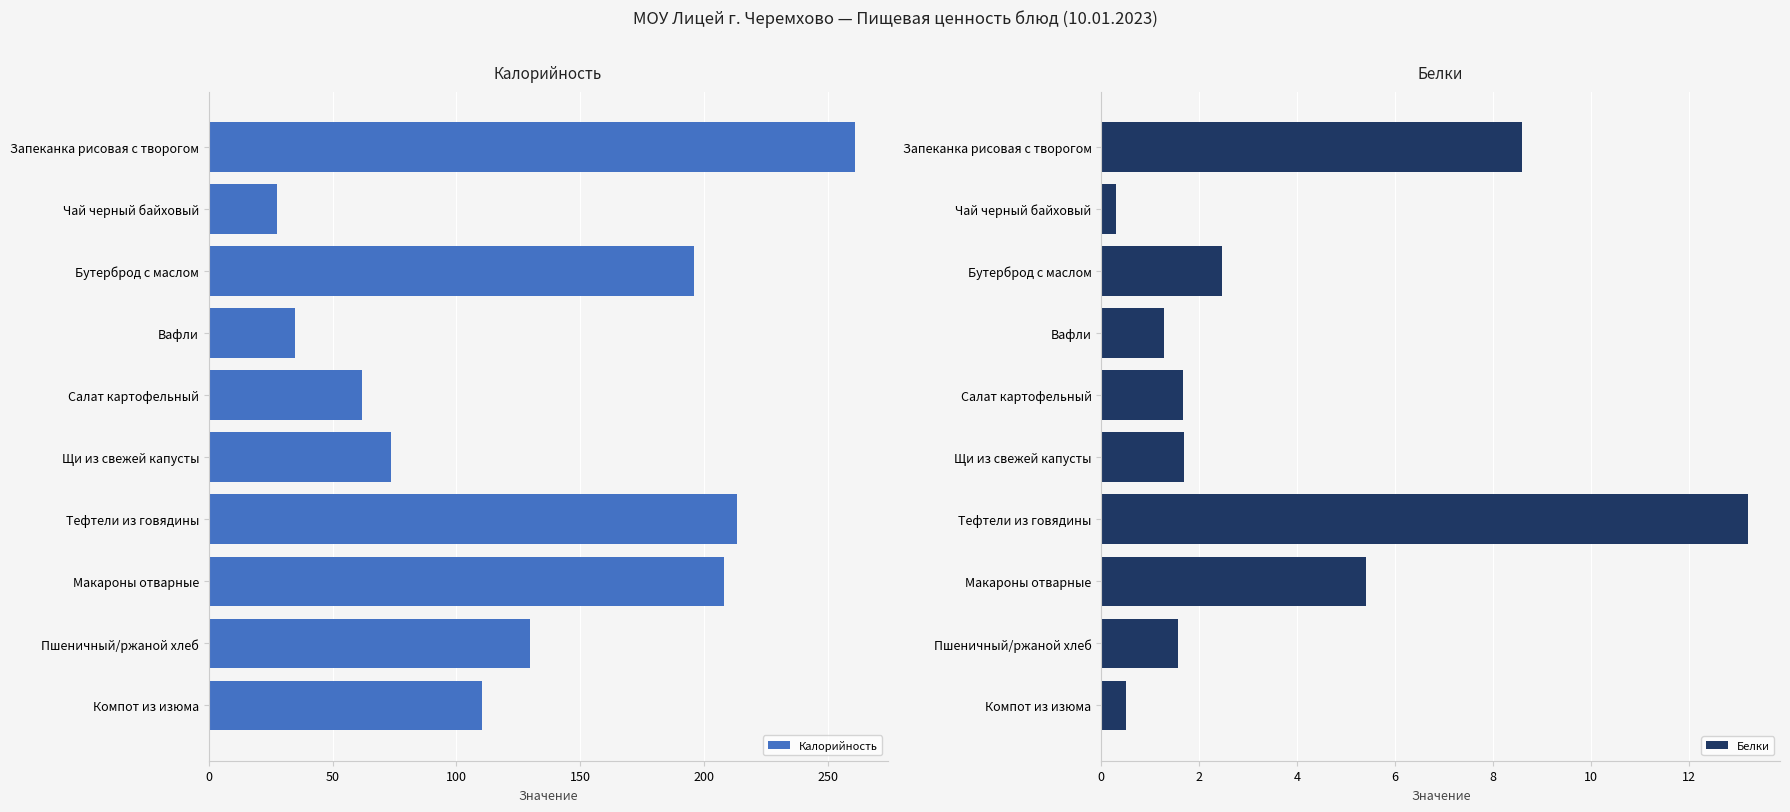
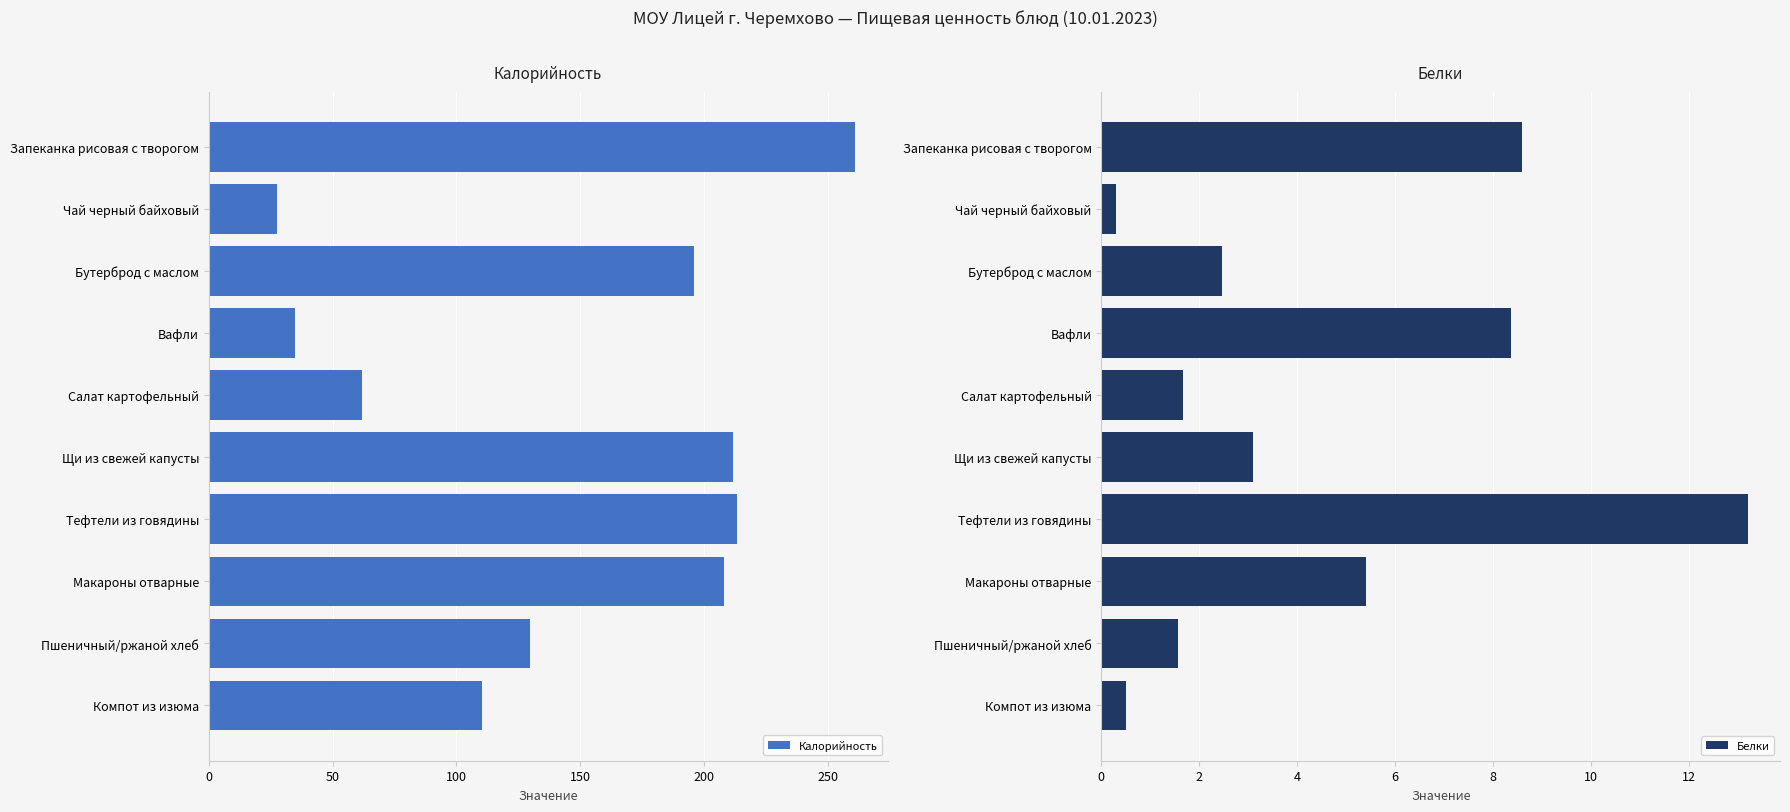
  {
    "Калорийность": {
      "Запеканка рисовая с творогом": 261,
      "Чай черный байховый": 28,
      "Бутерброд с маслом": 196,
      "Вафли": 35,
      "Салат картофельный": 62,
-     "Щи из свежей капусты": 74,
+     "Щи из свежей капусты": 212,
      "Тефтели из говядины": 213,
      "Макароны отварные": 208,
      "Пшеничный/ржаной хлеб": 130,
      "Компот из изюма": 110
    },
    "Белки": {
      "Запеканка рисовая с творогом": 8.6,
      "Чай черный байховый": 0.3,
      "Бутерброд с маслом": 2.5,
-     "Вафли": 1.3,
+     "Вафли": 8.4,
      "Салат картофельный": 1.7,
-     "Щи из свежей капусты": 1.7,
+     "Щи из свежей капусты": 3.1,
      "Тефтели из говядины": 13.2,
      "Макароны отварные": 5.4,
      "Пшеничный/ржаной хлеб": 1.6,
      "Компот из изюма": 0.5
    }
  }
